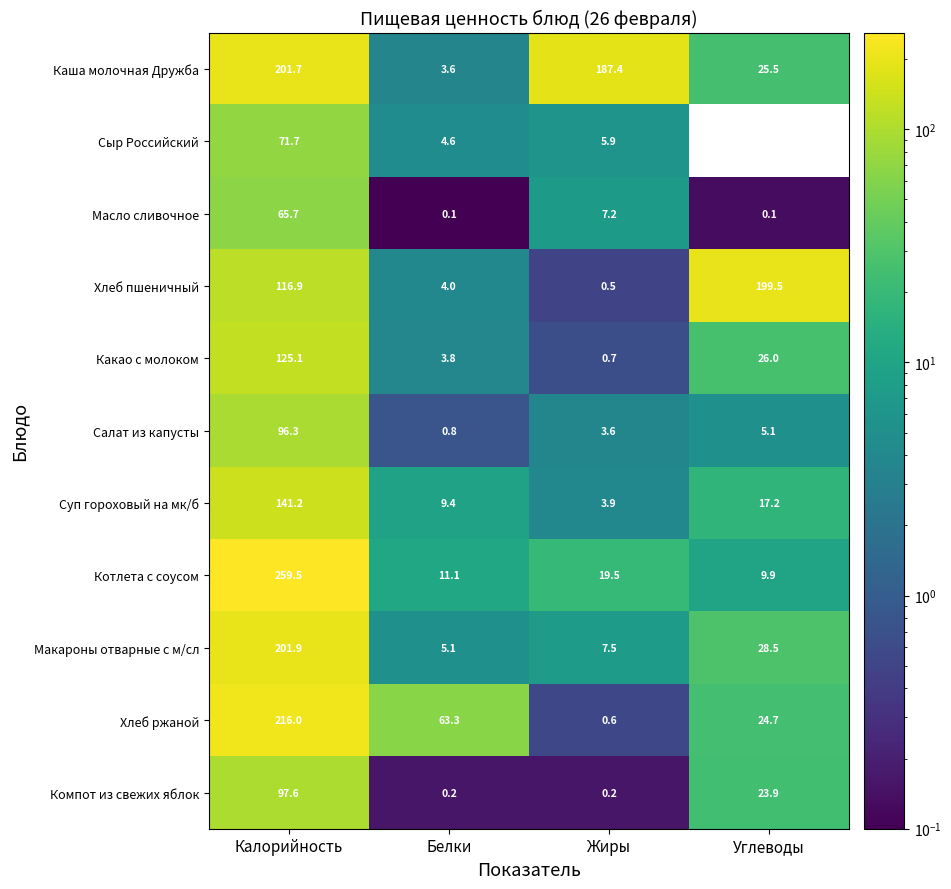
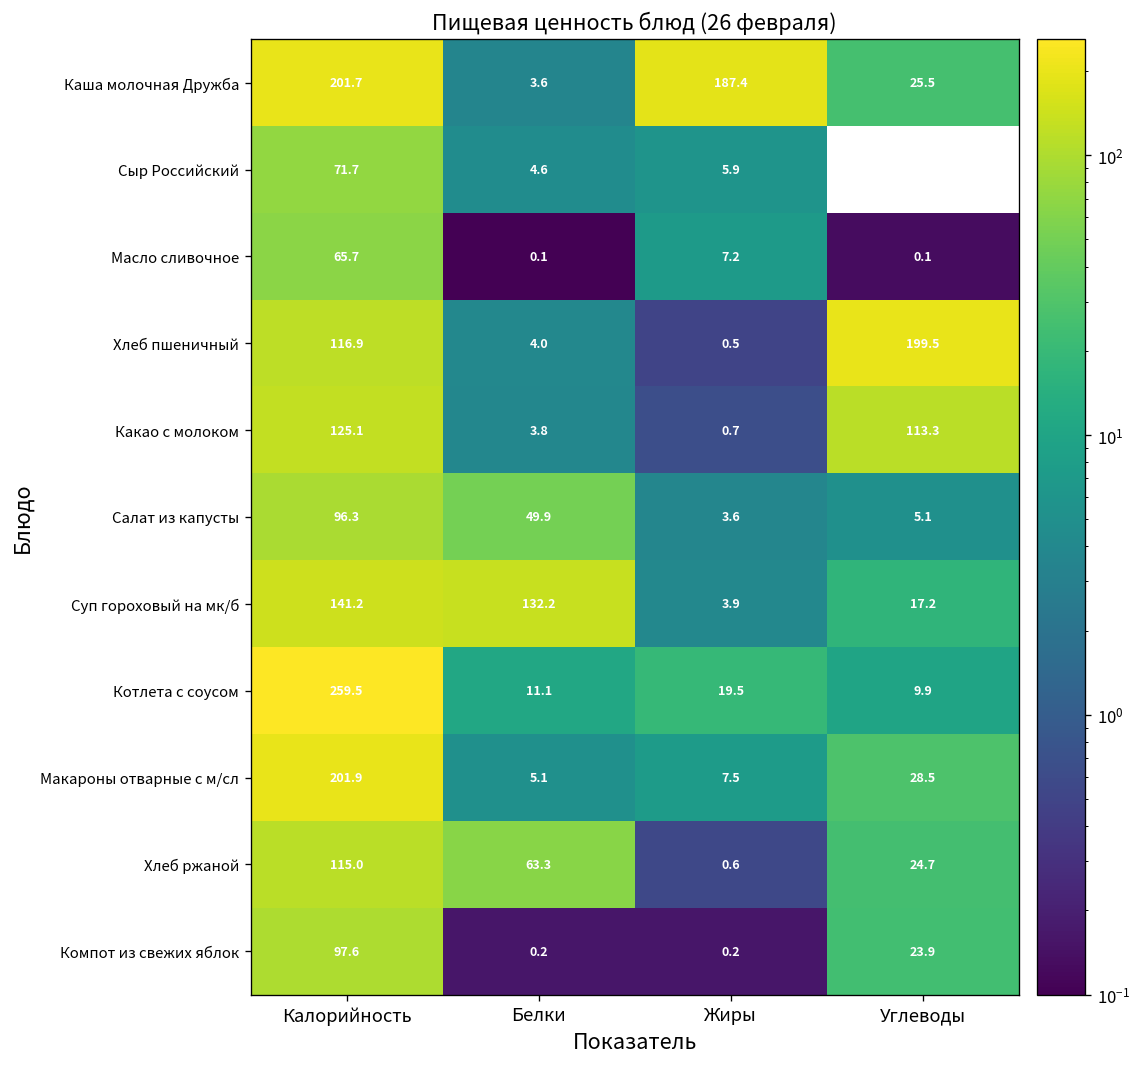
  {
    "Каша молочная Дружба": {
      "Калорийность": 201.7,
      "Белки": 3.6,
      "Жиры": 187.4,
      "Углеводы": 25.5
    },
    "Сыр Российский": {
      "Калорийность": 71.7,
      "Белки": 4.6,
      "Жиры": 5.9
    },
    "Масло сливочное": {
      "Калорийность": 65.7,
      "Белки": 0.1,
      "Жиры": 7.2,
      "Углеводы": 0.1
    },
    "Хлеб пшеничный": {
      "Калорийность": 116.9,
      "Белки": 4.0,
      "Жиры": 0.5,
      "Углеводы": 199.5
    },
    "Какао с молоком": {
      "Калорийность": 125.1,
      "Белки": 3.8,
      "Жиры": 0.7,
-     "Углеводы": 26.0
+     "Углеводы": 113.3
    },
    "Салат из капусты": {
      "Калорийность": 96.3,
-     "Белки": 0.8,
+     "Белки": 49.9,
      "Жиры": 3.6,
      "Углеводы": 5.1
    },
    "Суп гороховый на мк/б": {
      "Калорийность": 141.2,
-     "Белки": 9.4,
+     "Белки": 132.2,
      "Жиры": 3.9,
      "Углеводы": 17.2
    },
    "Котлета с соусом": {
      "Калорийность": 259.5,
      "Белки": 11.1,
      "Жиры": 19.5,
      "Углеводы": 9.9
    },
    "Макароны отварные с м/сл": {
      "Калорийность": 201.9,
      "Белки": 5.1,
      "Жиры": 7.5,
      "Углеводы": 28.5
    },
    "Хлеб ржаной": {
-     "Калорийность": 216.0,
+     "Калорийность": 115.0,
      "Белки": 63.3,
      "Жиры": 0.6,
      "Углеводы": 24.7
    },
    "Компот из свежих яблок": {
      "Калорийность": 97.6,
      "Белки": 0.2,
      "Жиры": 0.2,
      "Углеводы": 23.9
    }
  }
